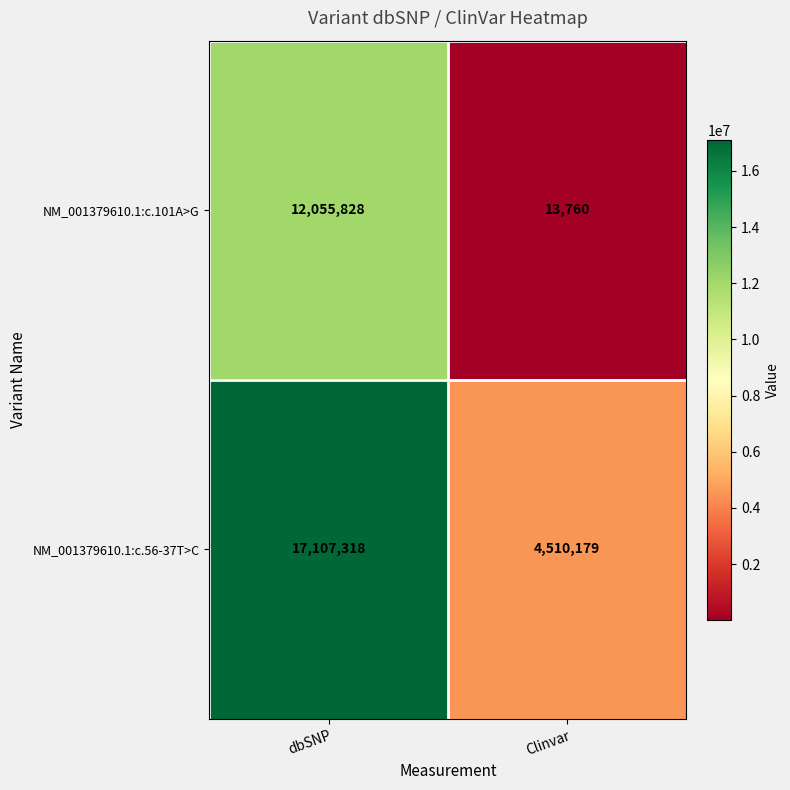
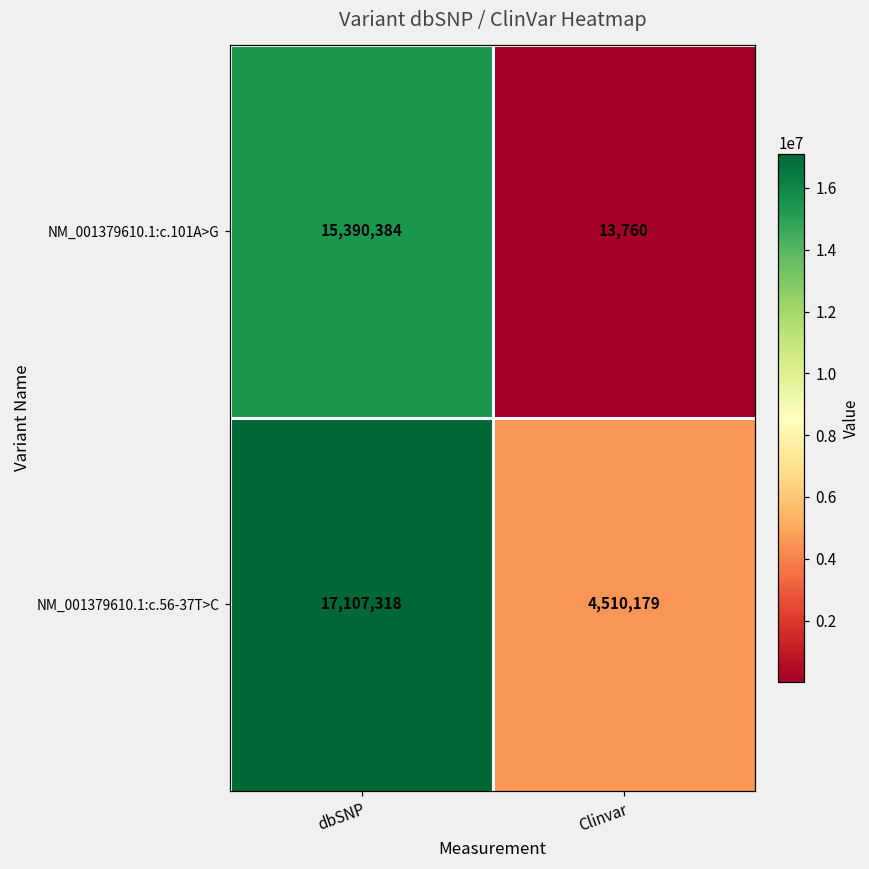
  {
    "NM_001379610.1:c.101A>G": {
-     "dbSNP": "12,055,828",
+     "dbSNP": "15,390,384",
      "Clinvar": "13,760"
    },
    "NM_001379610.1:c.56-37T>C": {
      "dbSNP": "17,107,318",
      "Clinvar": "4,510,179"
    }
  }
